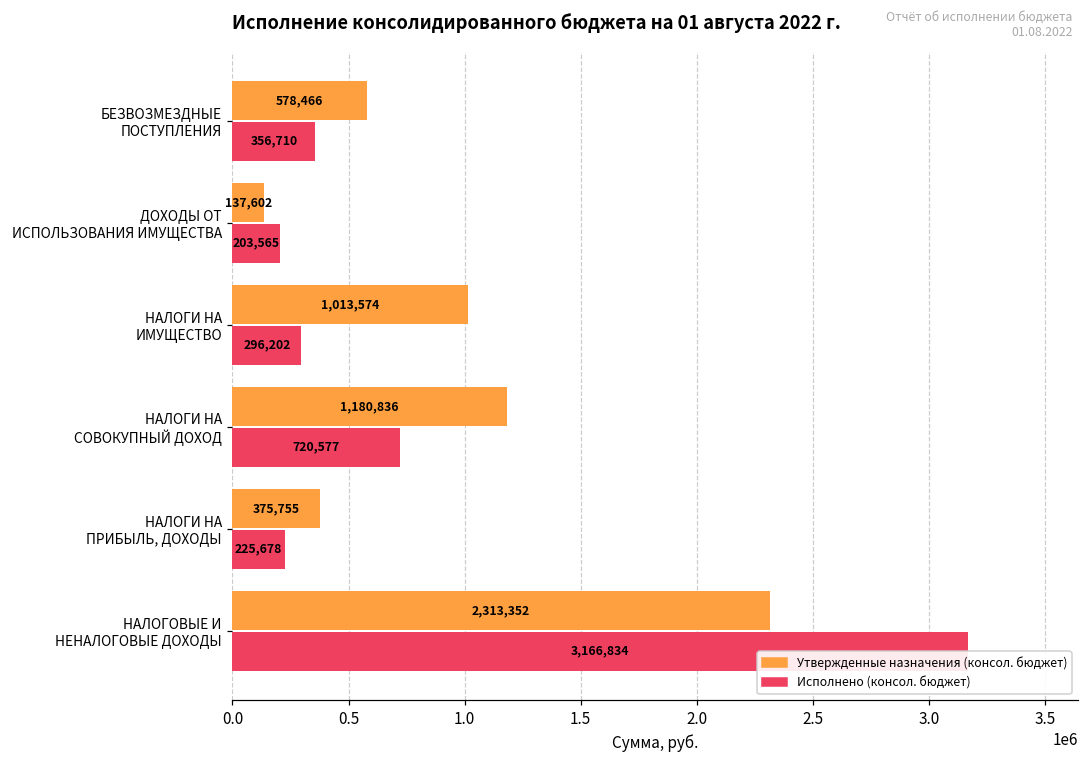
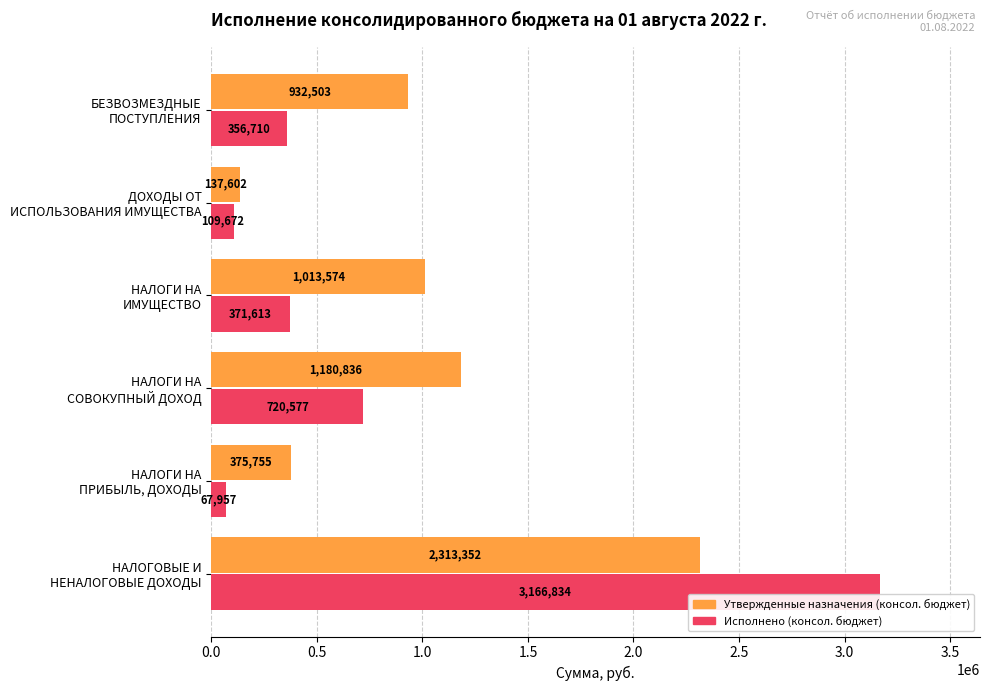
  {
    "Утвержденные назначения (консол. бюджет)": {
-     "БЕЗВОЗМЕЗДНЫЕ ПОСТУПЛЕНИЯ": "578,466",
+     "БЕЗВОЗМЕЗДНЫЕ ПОСТУПЛЕНИЯ": "932,503",
      "ДОХОДЫ ОТ ИСПОЛЬЗОВАНИЯ ИМУЩЕСТВА": "137,602",
      "НАЛОГИ НА ИМУЩЕСТВО": "1,013,574",
      "НАЛОГИ НА СОВОКУПНЫЙ ДОХОД": "1,180,836",
      "НАЛОГИ НА ПРИБЫЛЬ, ДОХОДЫ": "375,755",
      "НАЛОГОВЫЕ И НЕНАЛОГОВЫЕ ДОХОДЫ": "2,313,352"
    },
    "Исполнено (консол. бюджет)": {
      "БЕЗВОЗМЕЗДНЫЕ ПОСТУПЛЕНИЯ": "356,710",
-     "ДОХОДЫ ОТ ИСПОЛЬЗОВАНИЯ ИМУЩЕСТВА": "203,565",
-     "НАЛОГИ НА ИМУЩЕСТВО": "296,202",
+     "ДОХОДЫ ОТ ИСПОЛЬЗОВАНИЯ ИМУЩЕСТВА": "109,672",
+     "НАЛОГИ НА ИМУЩЕСТВО": "371,613",
      "НАЛОГИ НА СОВОКУПНЫЙ ДОХОД": "720,577",
-     "НАЛОГИ НА ПРИБЫЛЬ, ДОХОДЫ": "225,678",
+     "НАЛОГИ НА ПРИБЫЛЬ, ДОХОДЫ": "67,957",
      "НАЛОГОВЫЕ И НЕНАЛОГОВЫЕ ДОХОДЫ": "3,166,834"
    }
  }
